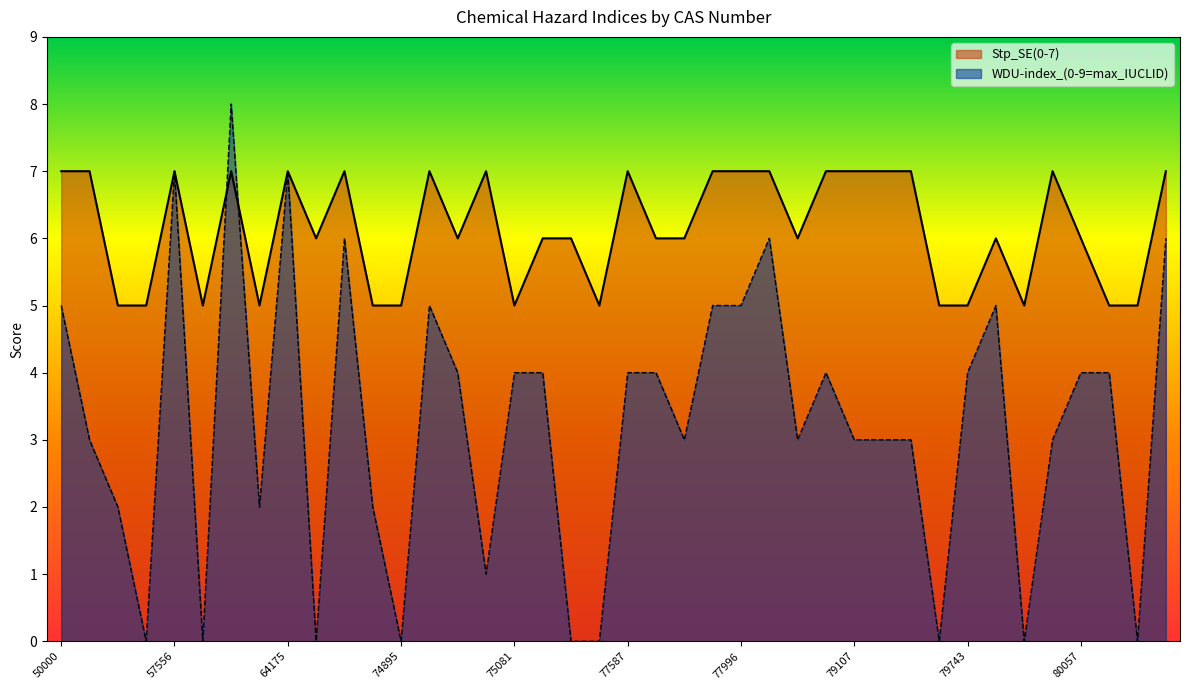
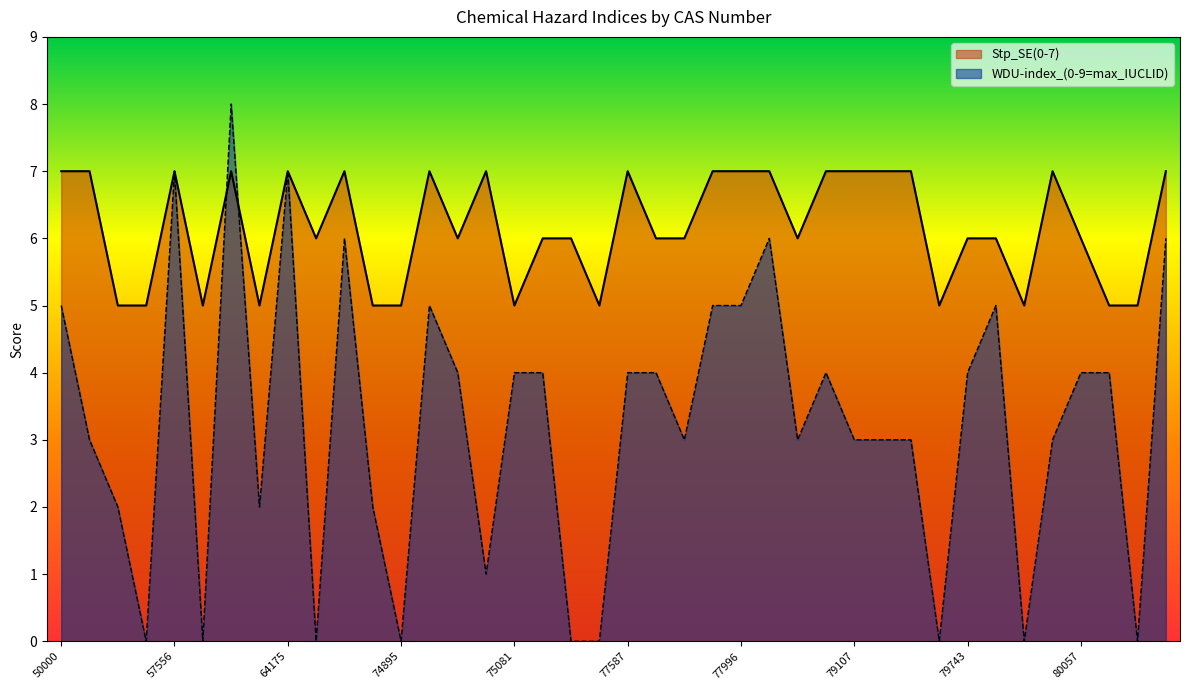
  {
    "Stp_SE(0-7)": {
      "50000": 7,
      "74895": 5,
      "75081": 5,
      "77587": 7,
      "77996": 7,
      "79107": 7,
-     "79743": 5,
+     "79743": 6,
      "80057": 6
    },
    "WDU-index_(0-9=max_IUCLID)": {
      "50000": 5,
      "74895": 0,
      "75081": 4,
      "77587": 4,
      "77996": 5,
      "79107": 3,
      "79743": 4,
      "80057": 4
    }
  }
